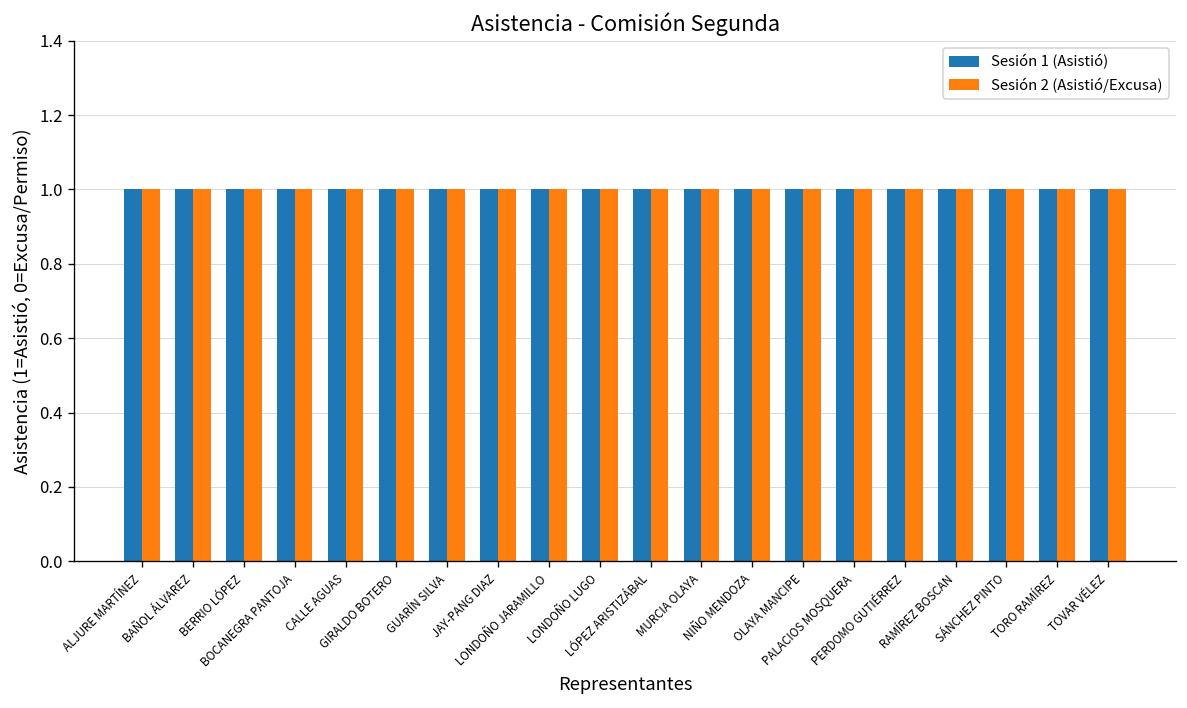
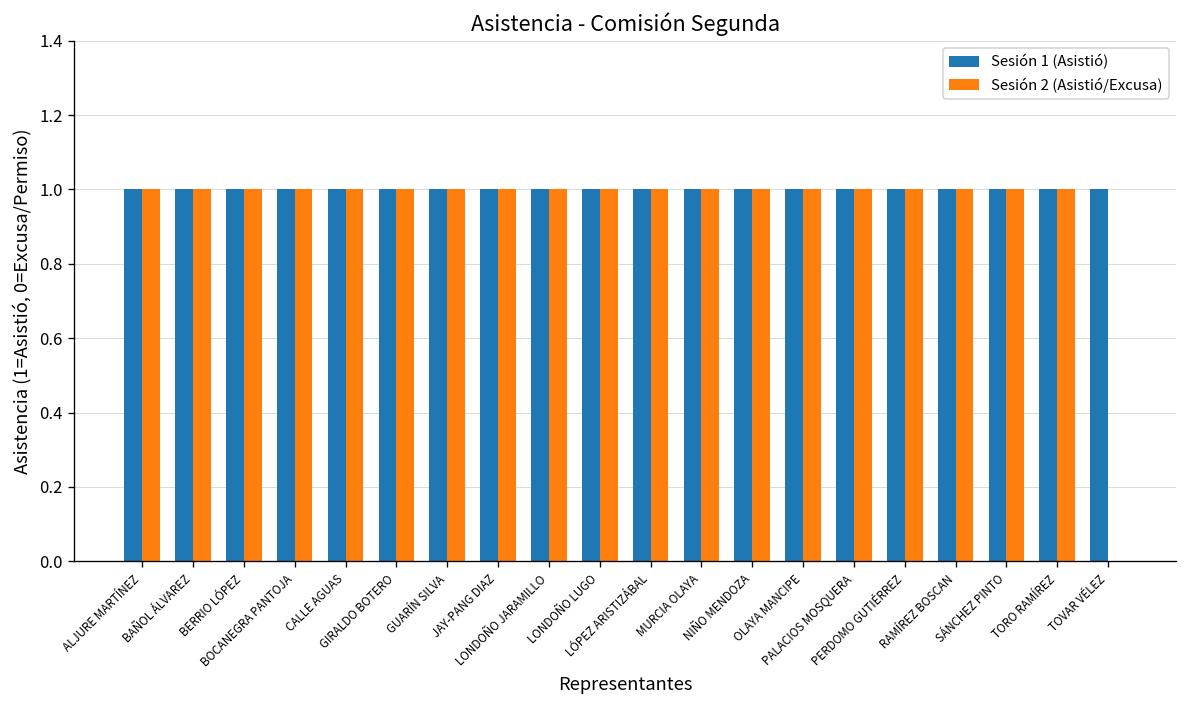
  {
    "Sesión 1 (Asistió)": {
      "ALJURE MARTÍNEZ": 1,
      "BAÑOL ÁLVAREZ": 1,
      "BERRIO LÓPEZ": 1,
      "BOCANEGRA PANTOJA": 1,
      "CALLE AGUAS": 1,
      "GIRALDO BOTERO": 1,
      "GUARÍN SILVA": 1,
      "JAY-PANG DIAZ": 1,
      "LONDOÑO JARAMILLO": 1,
      "LONDOÑO LUGO": 1,
      "LÓPEZ ARISTIZÁBAL": 1,
      "MURCIA OLAYA": 1,
      "NIÑO MENDOZA": 1,
      "OLAYA MANCIPE": 1,
      "PALACIOS MOSQUERA": 1,
      "PERDOMO GUTIÉRREZ": 1,
      "RAMÍREZ BOSCAN": 1,
      "SÁNCHEZ PINTO": 1,
      "TORO RAMÍREZ": 1,
      "TOVAR VÉLEZ": 1
    },
    "Sesión 2 (Asistió/Excusa)": {
      "ALJURE MARTÍNEZ": 1,
      "BAÑOL ÁLVAREZ": 1,
      "BERRIO LÓPEZ": 1,
      "BOCANEGRA PANTOJA": 1,
      "CALLE AGUAS": 1,
      "GIRALDO BOTERO": 1,
      "GUARÍN SILVA": 1,
      "JAY-PANG DIAZ": 1,
      "LONDOÑO JARAMILLO": 1,
      "LONDOÑO LUGO": 1,
      "LÓPEZ ARISTIZÁBAL": 1,
      "MURCIA OLAYA": 1,
      "NIÑO MENDOZA": 1,
      "OLAYA MANCIPE": 1,
      "PALACIOS MOSQUERA": 1,
      "PERDOMO GUTIÉRREZ": 1,
      "RAMÍREZ BOSCAN": 1,
      "SÁNCHEZ PINTO": 1,
      "TORO RAMÍREZ": 1,
-     "TOVAR VÉLEZ": 1
+     "TOVAR VÉLEZ": 0
    }
  }
